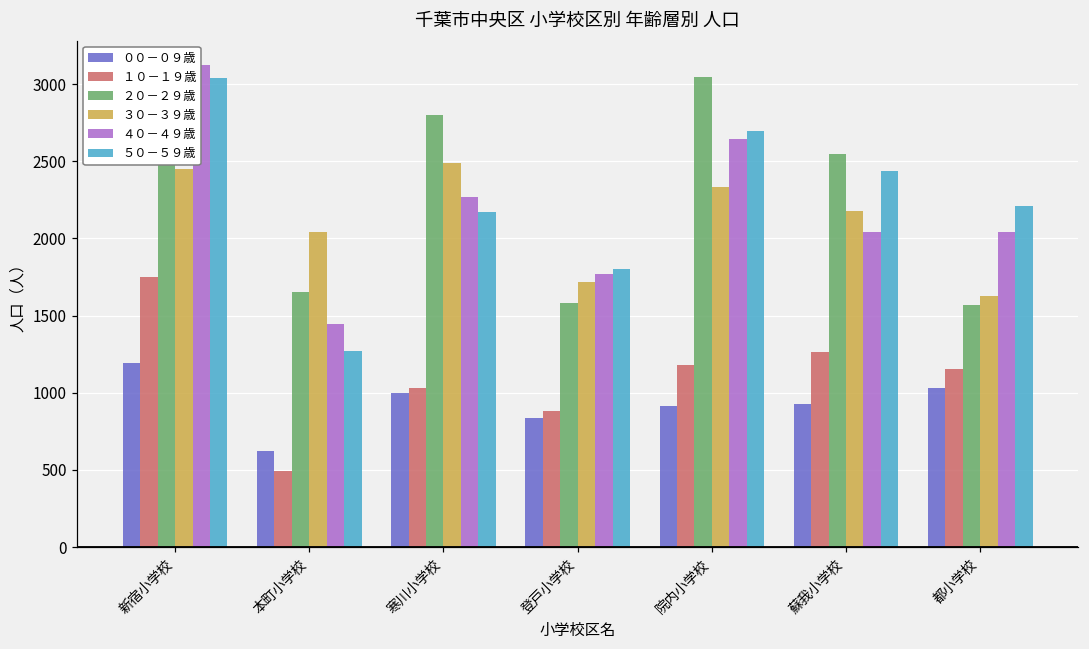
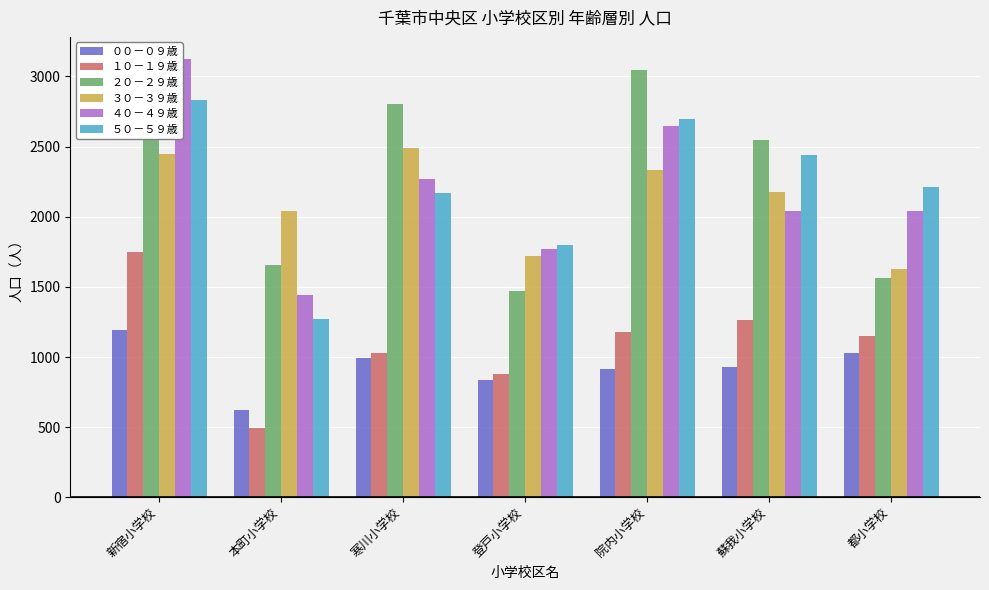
  {
    "００－０９歳": {
      "新宿小学校": 1190,
      "本町小学校": 620,
      "寒川小学校": 1000,
      "登戸小学校": 840,
      "院内小学校": 920,
      "蘇我小学校": 930,
      "都小学校": 1030
    },
    "１０－１９歳": {
      "新宿小学校": 1750,
      "本町小学校": 490,
      "寒川小学校": 1030,
      "登戸小学校": 880,
      "院内小学校": 1180,
      "蘇我小学校": 1260,
      "都小学校": 1150
    },
    "２０－２９歳": {
      "本町小学校": 1660,
      "寒川小学校": 2800,
-     "登戸小学校": 1580,
+     "登戸小学校": 1470,
      "院内小学校": 3050,
      "蘇我小学校": 2550,
      "都小学校": 1570
    },
    "３０－３９歳": {
      "新宿小学校": 2450,
      "本町小学校": 2040,
      "寒川小学校": 2490,
      "登戸小学校": 1720,
      "院内小学校": 2340,
      "蘇我小学校": 2180,
      "都小学校": 1630
    },
    "４０－４９歳": {
      "新宿小学校": 3130,
      "本町小学校": 1440,
      "寒川小学校": 2270,
      "登戸小学校": 1770,
      "院内小学校": 2650,
      "蘇我小学校": 2040,
      "都小学校": 2040
    },
    "５０－５９歳": {
-     "新宿小学校": 3040,
+     "新宿小学校": 2840,
      "本町小学校": 1270,
      "寒川小学校": 2170,
      "登戸小学校": 1800,
      "院内小学校": 2700,
      "蘇我小学校": 2440,
      "都小学校": 2210
    }
  }
